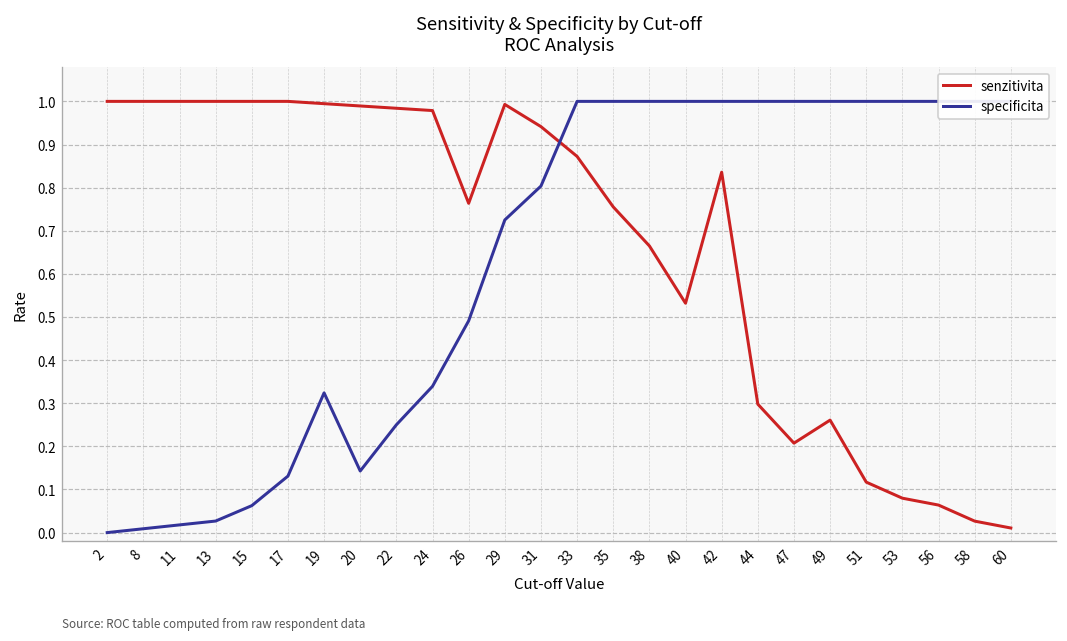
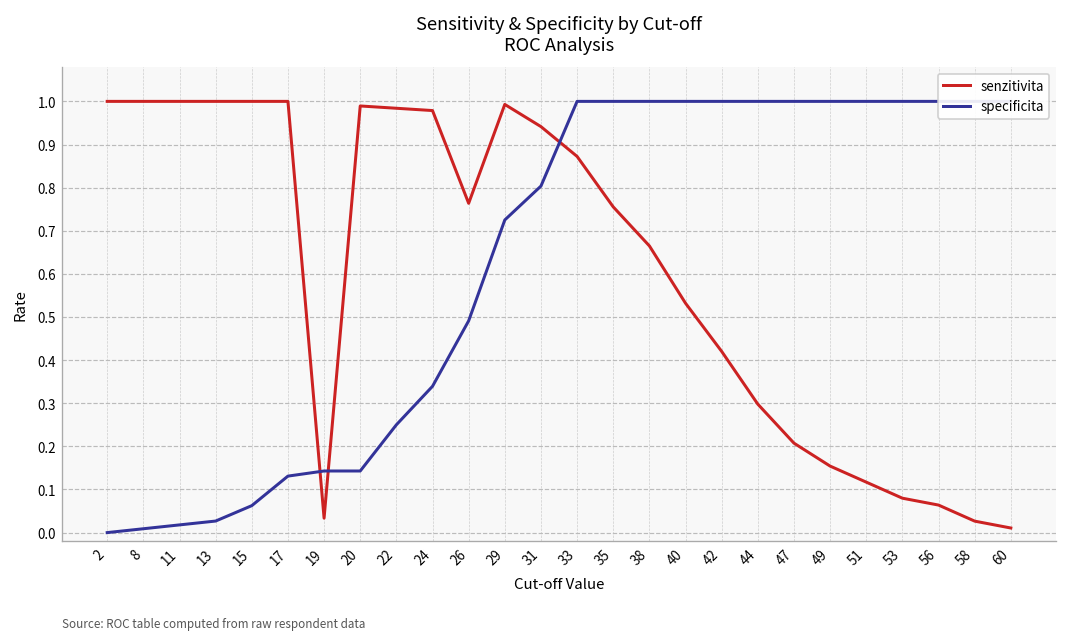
  {
    "senzitivita": {
      "2": 1.00,
      "8": 1.00,
      "11": 1.00,
      "13": 1.00,
      "15": 1.00,
      "17": 1.00,
-     "19": 0.99,
+     "19": 0.03,
      "20": 0.99,
      "22": 0.98,
      "24": 0.98,
      "26": 0.76,
      "29": 0.99,
      "31": 0.94,
      "33": 0.87,
      "35": 0.76,
      "38": 0.66,
      "40": 0.53,
-     "42": 0.84,
+     "42": 0.42,
      "44": 0.30,
      "47": 0.21,
-     "49": 0.26,
+     "49": 0.15,
      "51": 0.12,
      "53": 0.08,
      "56": 0.06,
      "58": 0.03,
      "60": 0.01
    },
    "specificita": {
      "2": 0.00,
      "8": 0.01,
      "11": 0.02,
      "13": 0.03,
      "15": 0.06,
      "17": 0.13,
-     "19": 0.32,
+     "19": 0.14,
      "20": 0.14,
      "22": 0.25,
      "24": 0.34,
      "26": 0.49,
      "29": 0.73,
      "31": 0.80,
      "33": 1.00,
      "35": 1.00,
      "38": 1.00,
      "40": 1.00,
      "42": 1.00,
      "44": 1.00,
      "47": 1.00,
      "49": 1.00,
      "51": 1.00,
      "53": 1.00
    }
  }
